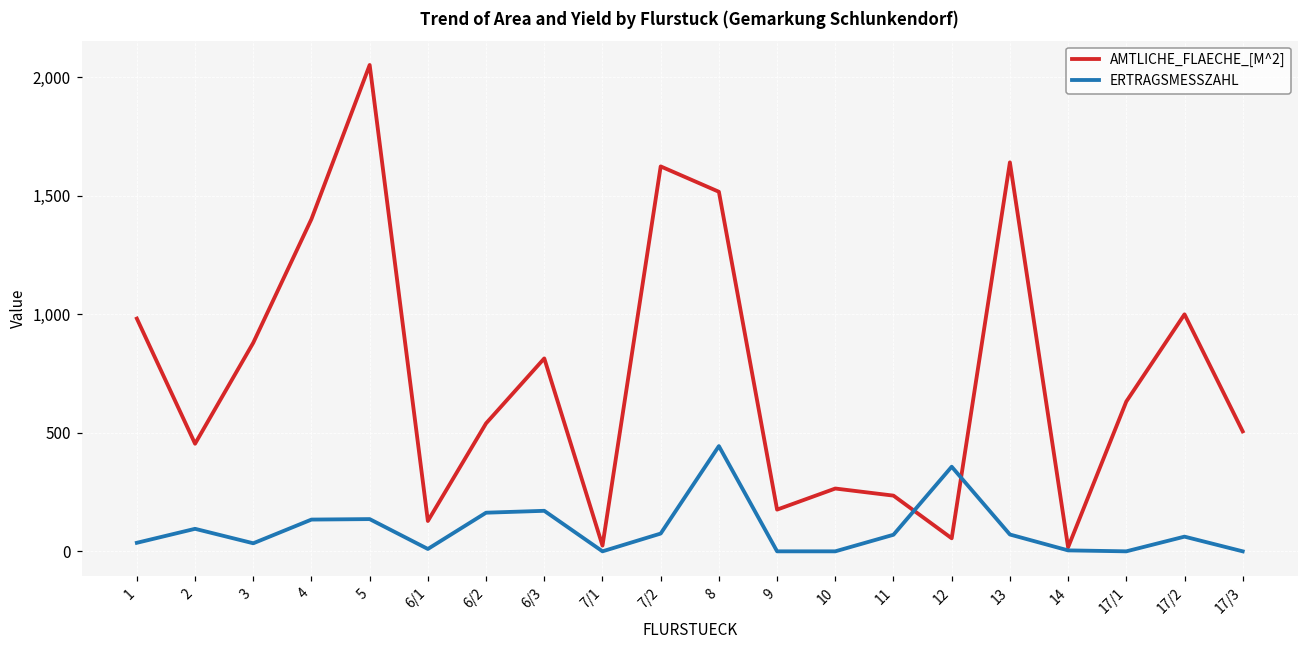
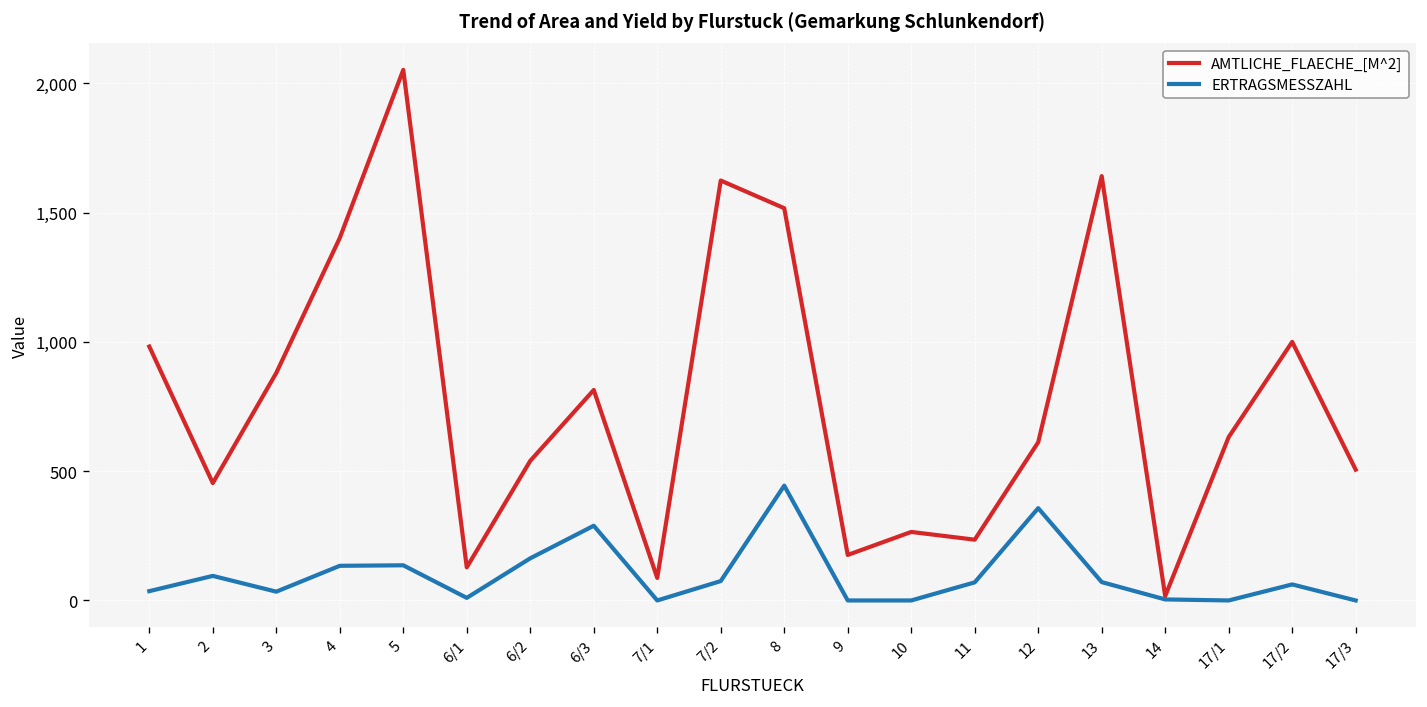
  {
    "AMTLICHE_FLAECHE_[M^2]": {
      "1": "980",
      "2": "450",
      "3": "880",
      "4": "1,400",
      "5": "2,050",
      "6/1": "130",
      "6/2": "540",
      "6/3": "810",
-     "7/1": "20",
+     "7/1": "90",
      "7/2": "1,620",
      "8": "1,520",
      "9": "180",
      "10": "270",
      "11": "240",
-     "12": "60",
+     "12": "610",
      "13": "1,640",
      "14": "20",
      "17/1": "630",
      "17/2": "1,000",
      "17/3": "510"
    },
    "ERTRAGSMESSZAHL": {
      "1": "40",
      "2": "100",
      "3": "30",
      "4": "130",
      "5": "140",
      "6/1": "10",
      "6/2": "160",
-     "6/3": "170",
+     "6/3": "290",
      "7/1": "0",
      "7/2": "80",
      "8": "440",
      "9": "0",
      "10": "0",
      "11": "70",
      "12": "360",
      "13": "70",
      "14": "0",
      "17/1": "0",
      "17/2": "60",
      "17/3": "0"
    }
  }
